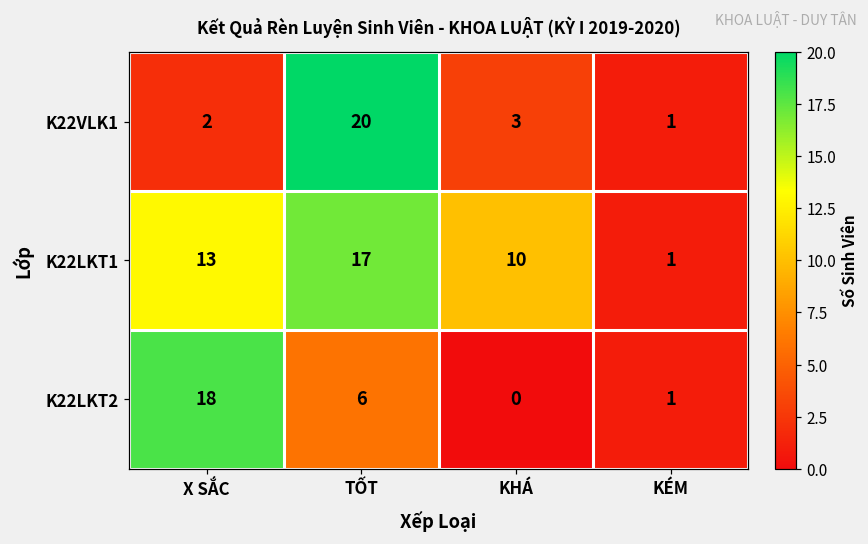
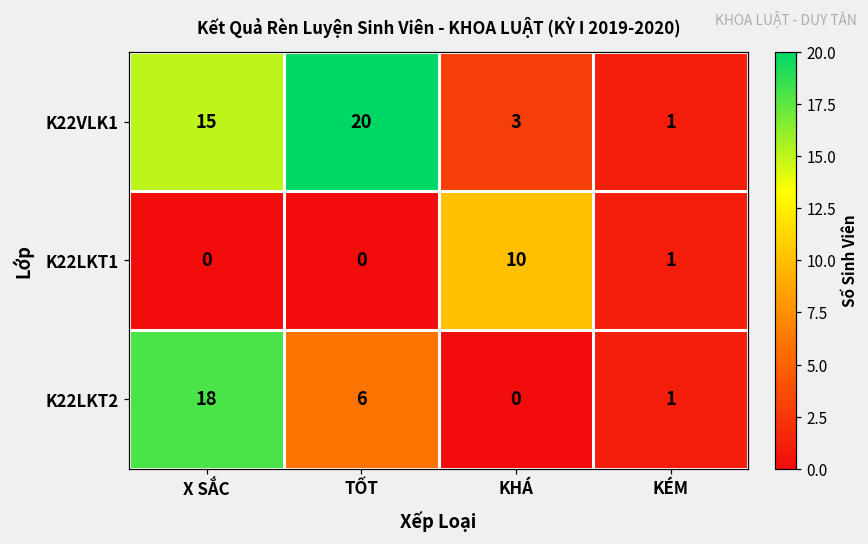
  {
    "K22VLK1": {
-     "X SẮC": 2,
+     "X SẮC": 15,
      "TỐT": 20,
      "KHÁ": 3,
      "KÉM": 1
    },
    "K22LKT1": {
-     "X SẮC": 13,
-     "TỐT": 17,
+     "X SẮC": 0,
+     "TỐT": 0,
      "KHÁ": 10,
      "KÉM": 1
    },
    "K22LKT2": {
      "X SẮC": 18,
      "TỐT": 6,
      "KHÁ": 0,
      "KÉM": 1
    }
  }
